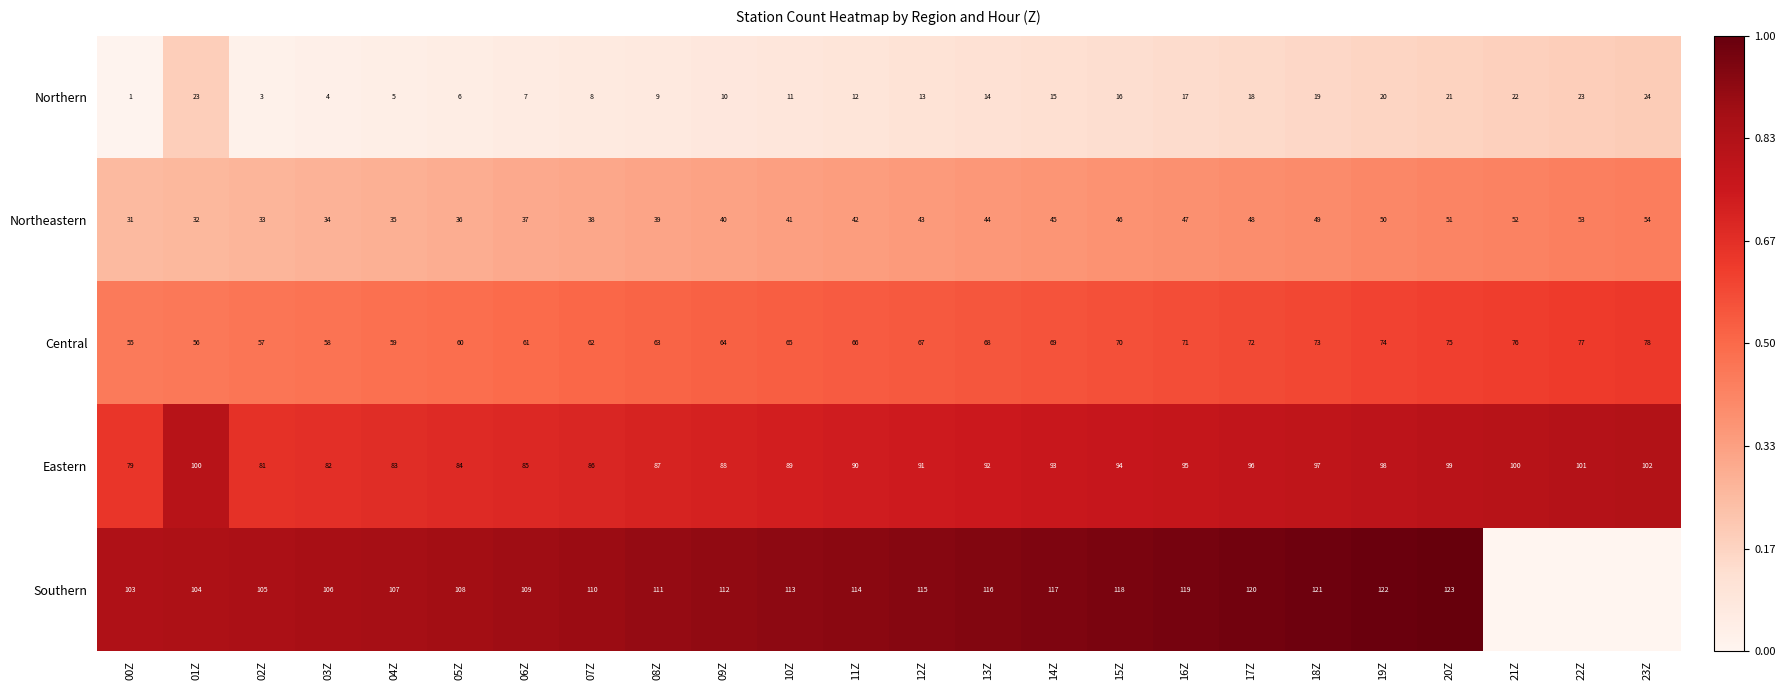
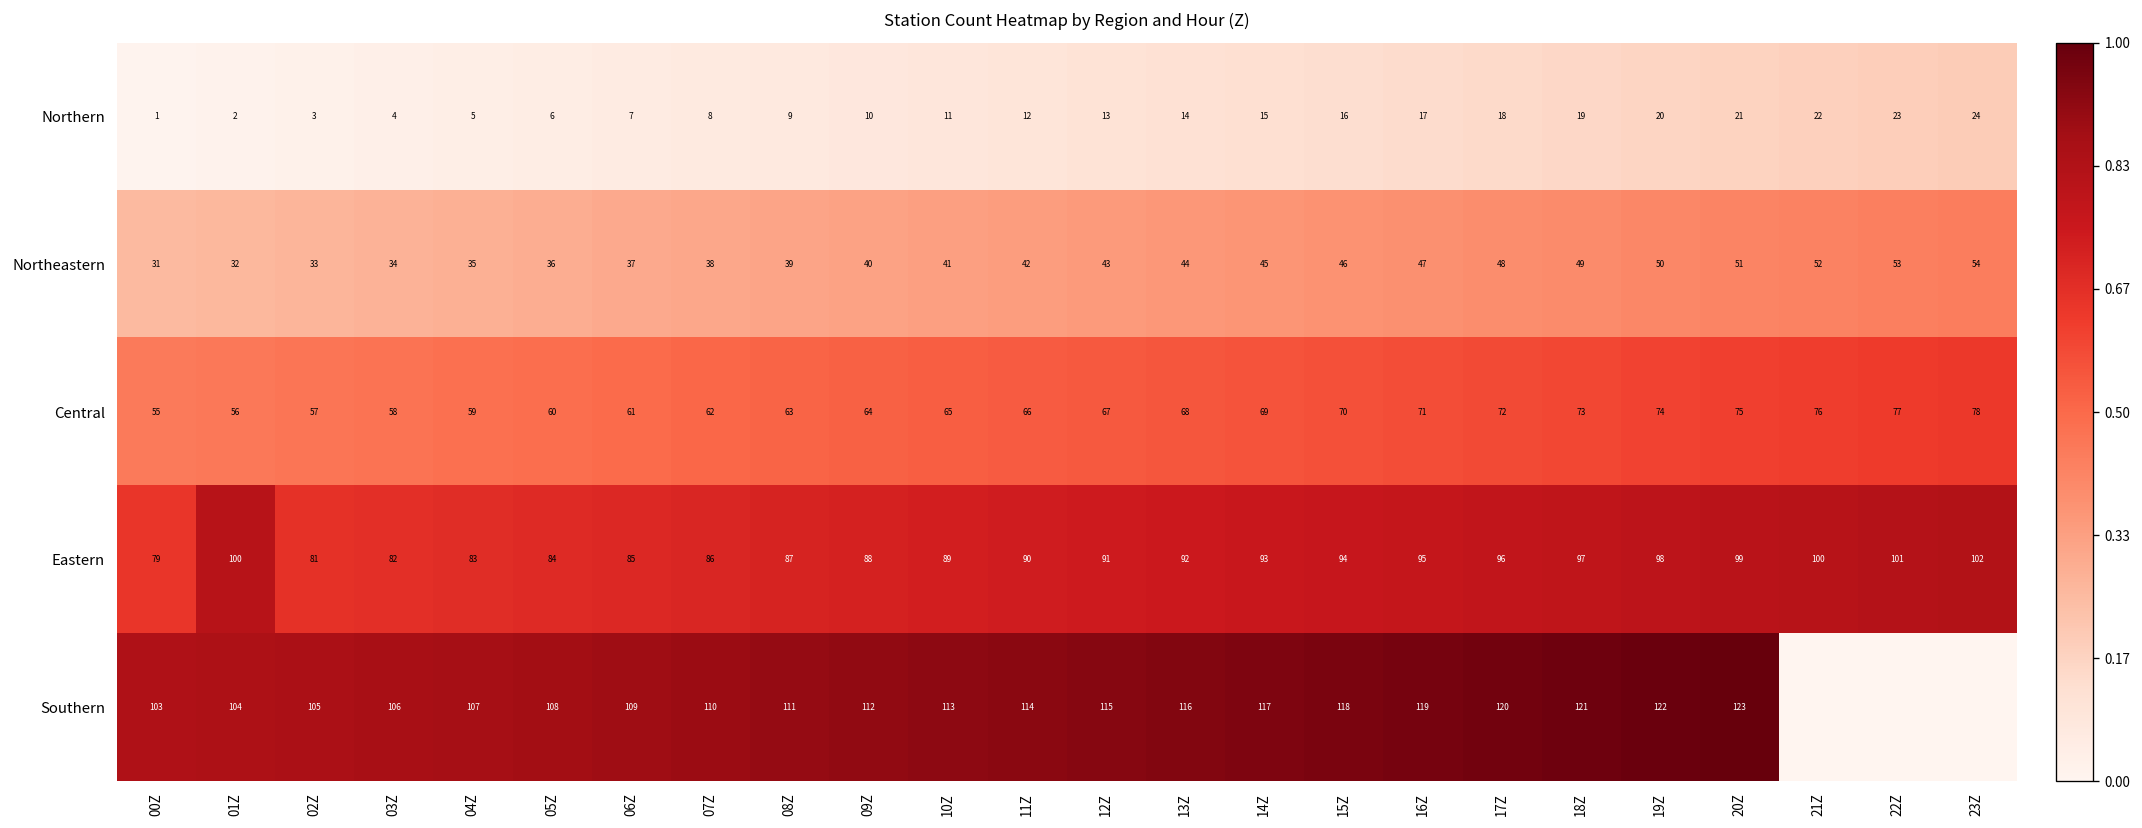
  {
    "Northern": {
      "00Z": 1,
-     "01Z": 23,
+     "01Z": 2,
      "02Z": 3,
      "03Z": 4,
      "04Z": 5,
      "05Z": 6,
      "06Z": 7,
      "07Z": 8,
      "08Z": 9,
      "09Z": 10,
      "10Z": 11,
      "11Z": 12,
      "12Z": 13,
      "13Z": 14,
      "14Z": 15,
      "15Z": 16,
      "16Z": 17,
      "17Z": 18,
      "18Z": 19,
      "19Z": 20,
      "20Z": 21,
      "21Z": 22,
      "22Z": 23,
      "23Z": 24
    },
    "Northeastern": {
      "00Z": 31,
      "01Z": 32,
      "02Z": 33,
      "03Z": 34,
      "04Z": 35,
      "05Z": 36,
      "06Z": 37,
      "07Z": 38,
      "08Z": 39,
      "09Z": 40,
      "10Z": 41,
      "11Z": 42,
      "12Z": 43,
      "13Z": 44,
      "14Z": 45,
      "15Z": 46,
      "16Z": 47,
      "17Z": 48,
      "18Z": 49,
      "19Z": 50,
      "20Z": 51,
      "21Z": 52,
      "22Z": 53,
      "23Z": 54
    },
    "Central": {
      "00Z": 55,
      "01Z": 56,
      "02Z": 57,
      "03Z": 58,
      "04Z": 59,
      "05Z": 60,
      "06Z": 61,
      "07Z": 62,
      "08Z": 63,
      "09Z": 64,
      "10Z": 65,
      "11Z": 66,
      "12Z": 67,
      "13Z": 68,
      "14Z": 69,
      "15Z": 70,
      "16Z": 71,
      "17Z": 72,
      "18Z": 73,
      "19Z": 74,
      "20Z": 75,
      "21Z": 76,
      "22Z": 77,
      "23Z": 78
    },
    "Eastern": {
      "00Z": 79,
      "01Z": 100,
      "02Z": 81,
      "03Z": 82,
      "04Z": 83,
      "05Z": 84,
      "06Z": 85,
      "07Z": 86,
      "08Z": 87,
      "09Z": 88,
      "10Z": 89,
      "11Z": 90,
      "12Z": 91,
      "13Z": 92,
      "14Z": 93,
      "15Z": 94,
      "16Z": 95,
      "17Z": 96,
      "18Z": 97,
      "19Z": 98,
      "20Z": 99,
      "21Z": 100,
      "22Z": 101,
      "23Z": 102
    },
    "Southern": {
      "00Z": 103,
      "01Z": 104,
      "02Z": 105,
      "03Z": 106,
      "04Z": 107,
      "05Z": 108,
      "06Z": 109,
      "07Z": 110,
      "08Z": 111,
      "09Z": 112,
      "10Z": 113,
      "11Z": 114,
      "12Z": 115,
      "13Z": 116,
      "14Z": 117,
      "15Z": 118,
      "16Z": 119,
      "17Z": 120,
      "18Z": 121,
      "19Z": 122,
      "20Z": 123
    }
  }
